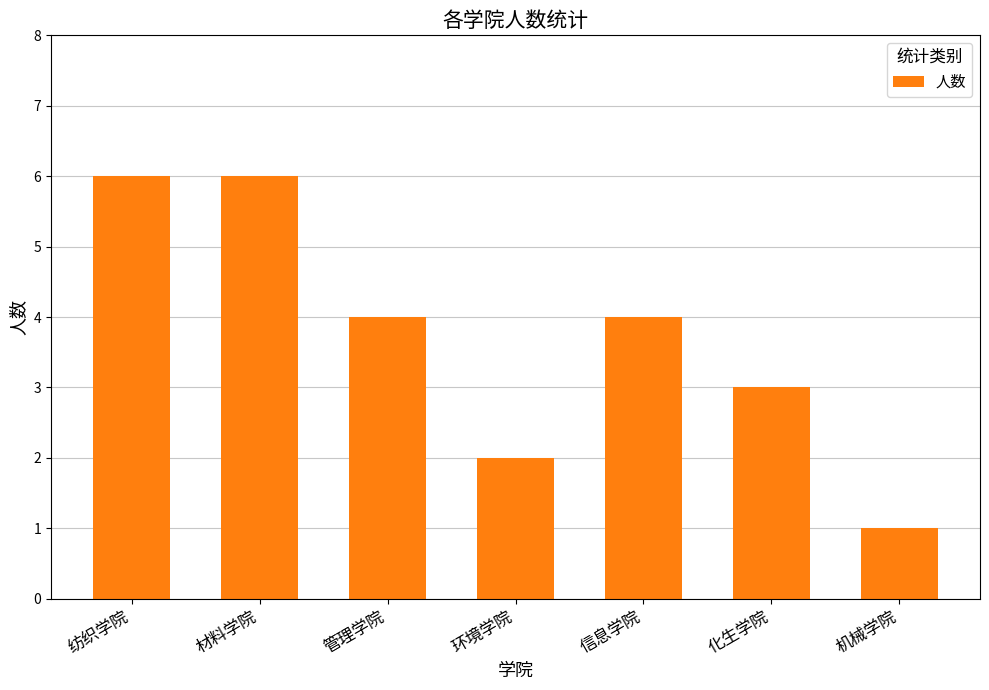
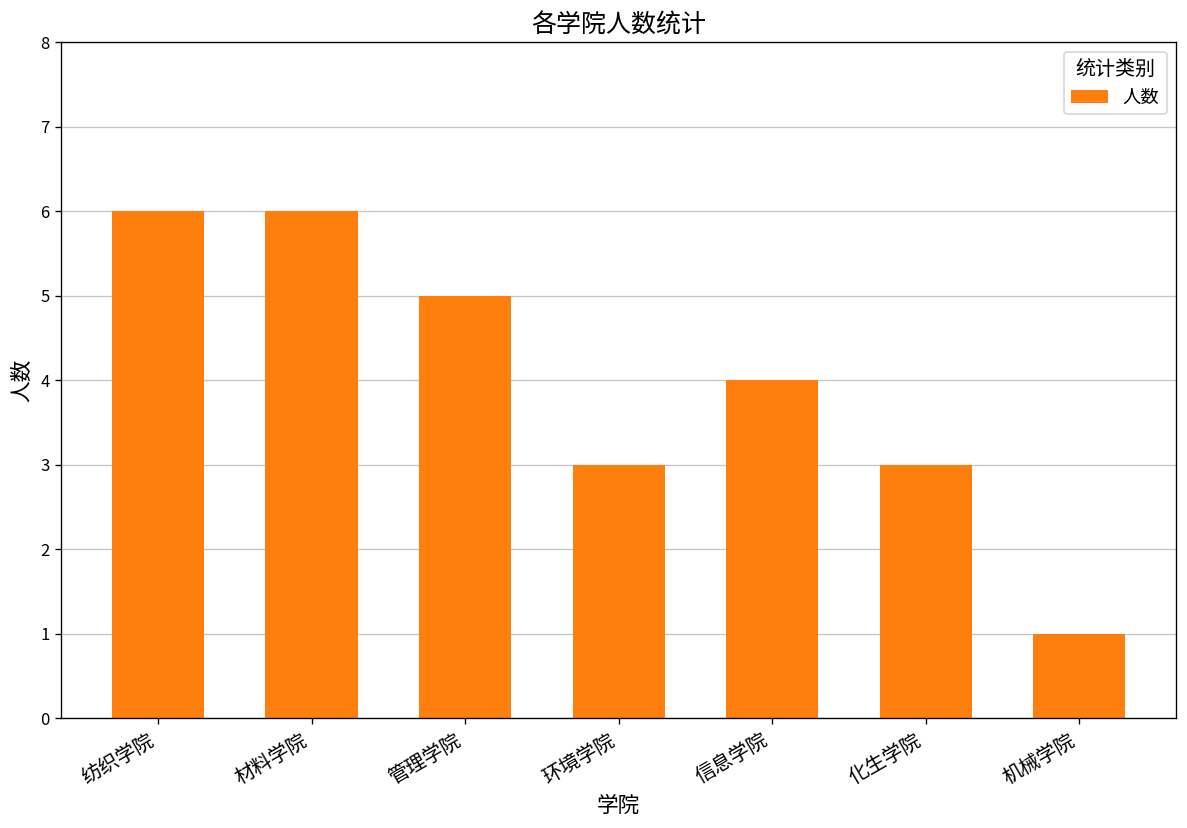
  {
    "纺织学院": 6,
    "材料学院": 6,
-   "管理学院": 4,
-   "环境学院": 2,
+   "管理学院": 5,
+   "环境学院": 3,
    "信息学院": 4,
    "化生学院": 3,
    "机械学院": 1
  }
